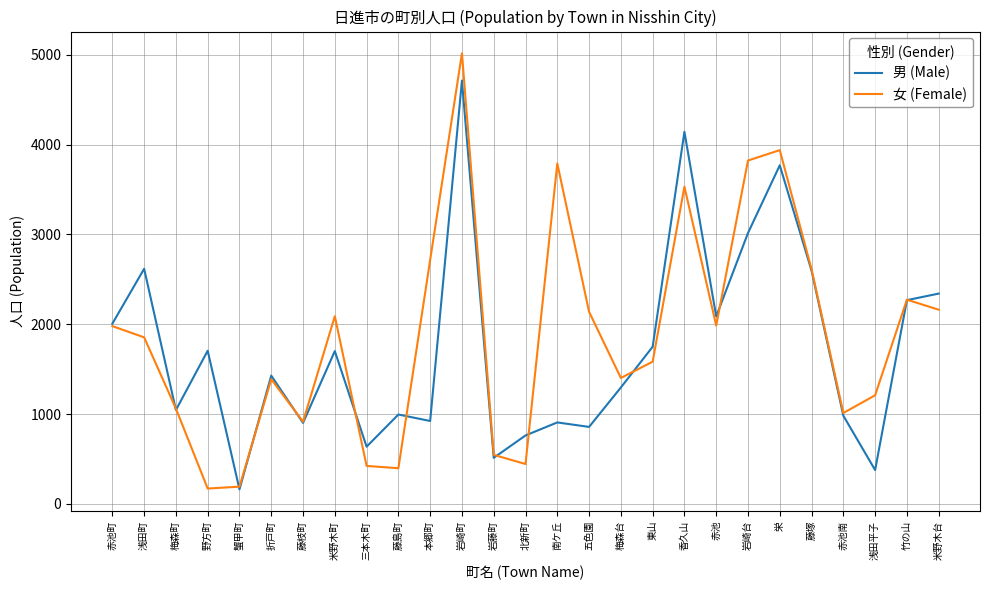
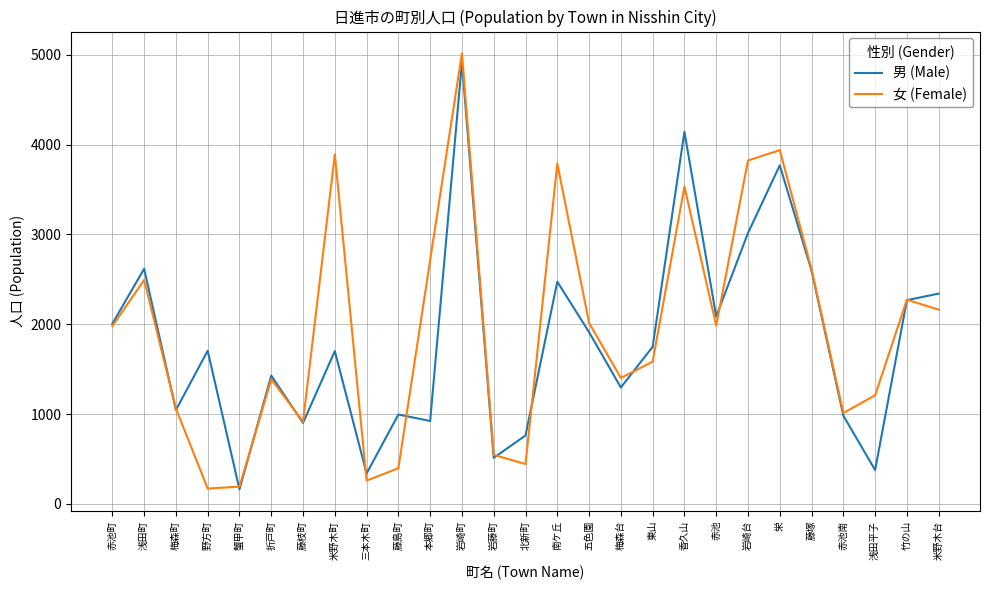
  {
    "男 (Male)": {
      "浅田町": 2600,
      "野方町": 1700,
      "蟹甲町": 200,
      "折戸町": 1400,
      "米野木町": 1700,
-     "三本木町": 600,
+     "三本木町": 300,
      "藤島町": 1000,
      "本郷町": 900,
-     "岩崎町": 4700,
+     "岩崎町": 4900,
      "岩藤町": 500,
      "北新町": 800,
-     "南ケ丘": 900,
-     "五色園": 900,
+     "南ケ丘": 2500,
+     "五色園": 1900,
      "梅森台": 1300,
      "東山": 1700,
      "香久山": 4100,
      "赤池": 2100,
      "岩崎台": 3000,
      "栄": 3800,
      "赤池南": 1000,
      "浅田平子": 400,
      "米野木台": 2300
    },
    "女 (Female)": {
-     "浅田町": 1900,
+     "浅田町": 2500,
      "野方町": 200,
      "蟹甲町": 200,
      "折戸町": 1400,
-     "米野木町": 2100,
-     "三本木町": 400,
+     "米野木町": 3900,
+     "三本木町": 300,
      "藤島町": 400,
      "本郷町": 2700,
      "岩崎町": 5000,
      "岩藤町": 500,
      "北新町": 400,
      "南ケ丘": 3800,
-     "五色園": 2100,
+     "五色園": 2000,
      "梅森台": 1400,
      "東山": 1600,
      "香久山": 3500,
      "赤池": 2000,
      "岩崎台": 3800,
      "栄": 3900,
      "赤池南": 1000,
      "浅田平子": 1200,
      "米野木台": 2200
    }
  }
